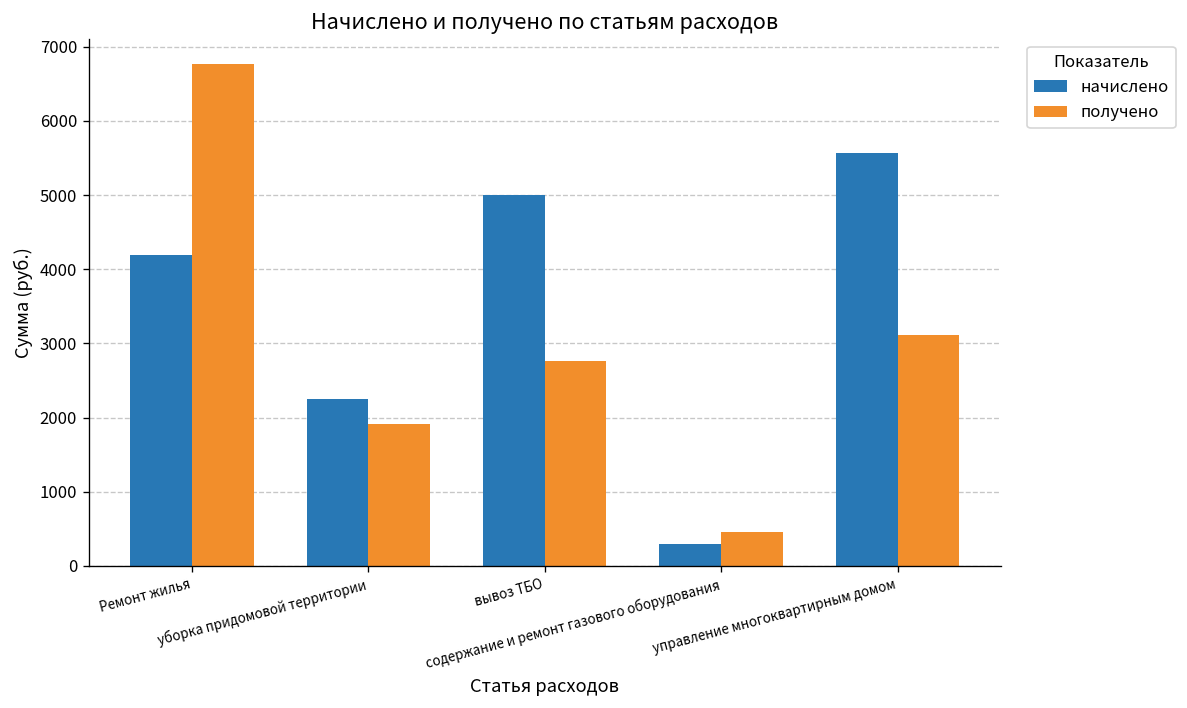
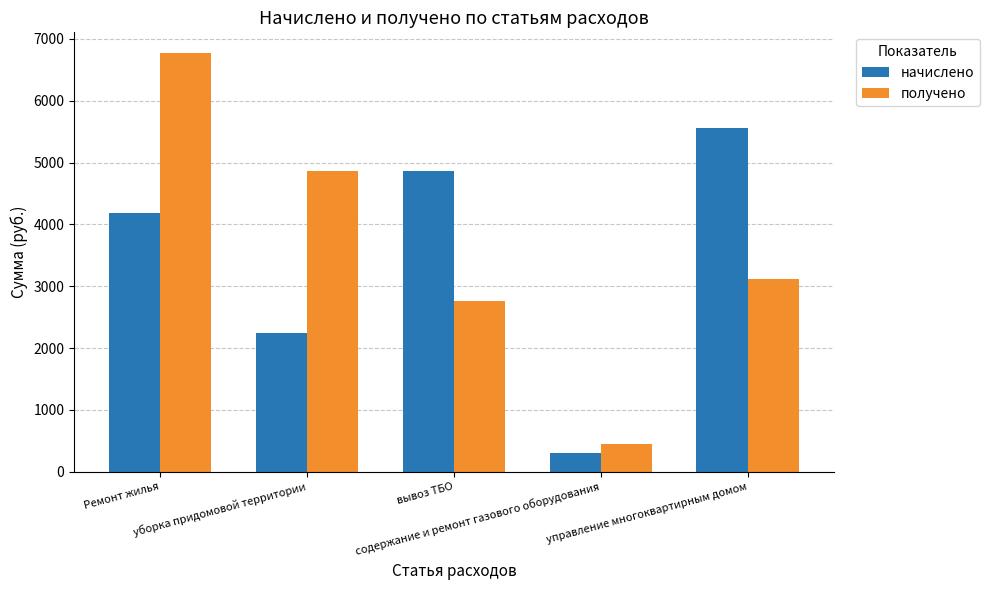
  {
    "начислено": {
      "Ремонт жилья": 4200,
      "уборка придомовой территории": 2300,
-     "вывоз ТБО": 5000,
+     "вывоз ТБО": 4900,
      "содержание и ремонт газового оборудования": 300,
      "управление многоквартирным домом": 5600
    },
    "получено": {
      "Ремонт жилья": 6800,
-     "уборка придомовой территории": 1900,
+     "уборка придомовой территории": 4900,
      "вывоз ТБО": 2800,
      "содержание и ремонт газового оборудования": 500,
      "управление многоквартирным домом": 3100
    }
  }
